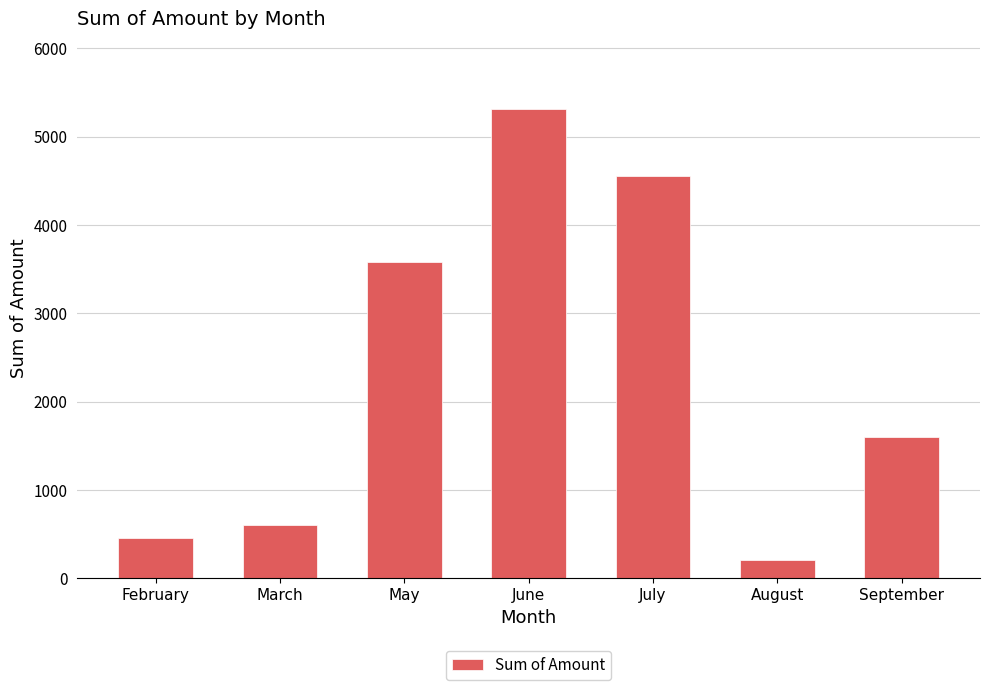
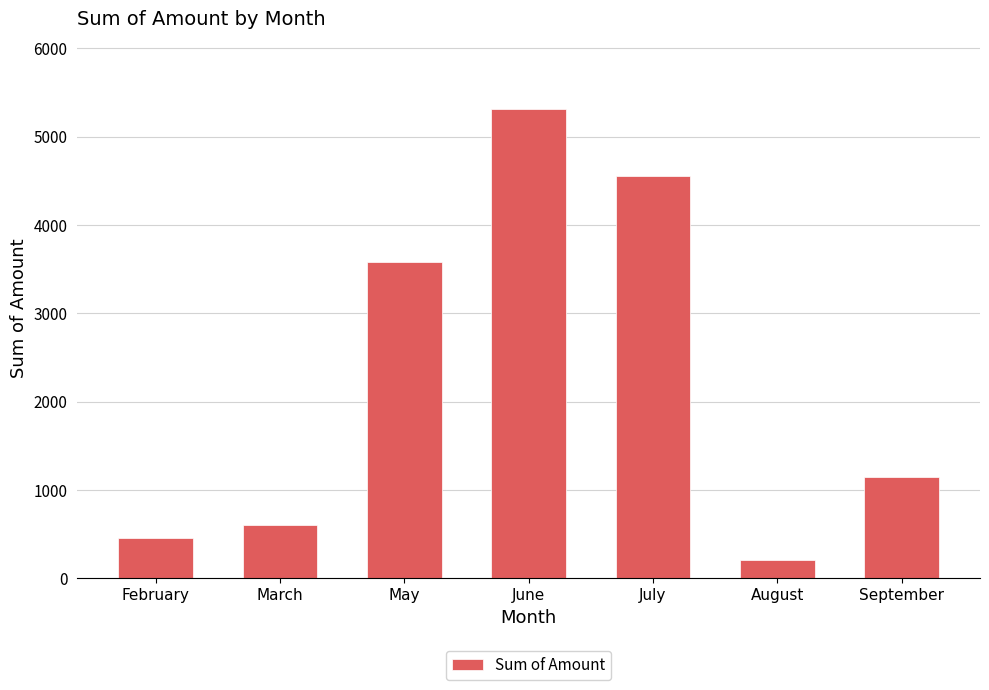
  {
    "February": 500,
    "March": 600,
    "May": 3600,
    "June": 5300,
    "July": 4600,
    "August": 200,
-   "September": 1600
+   "September": 1200
  }
